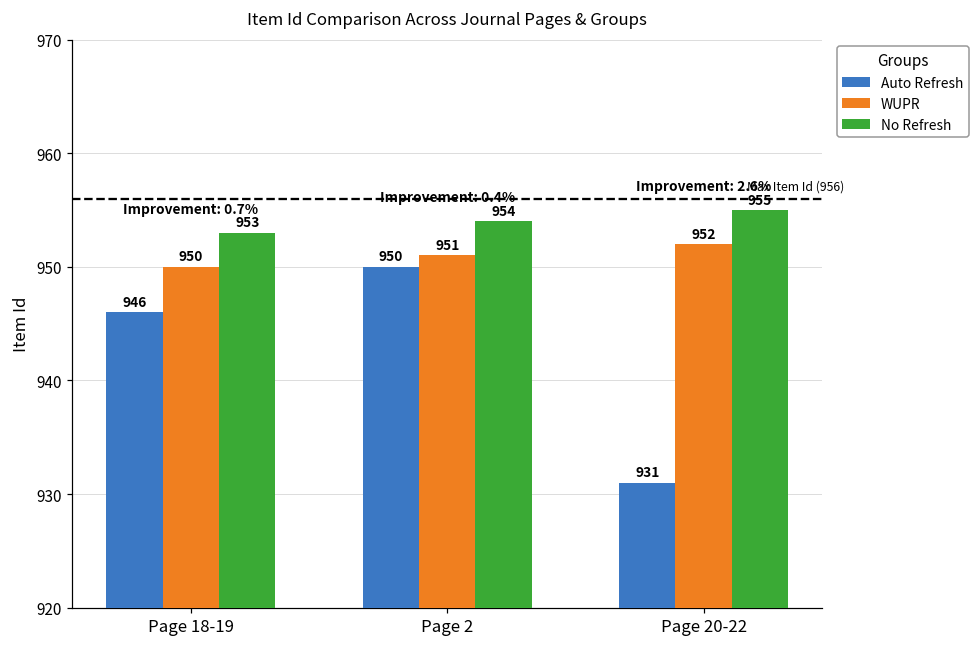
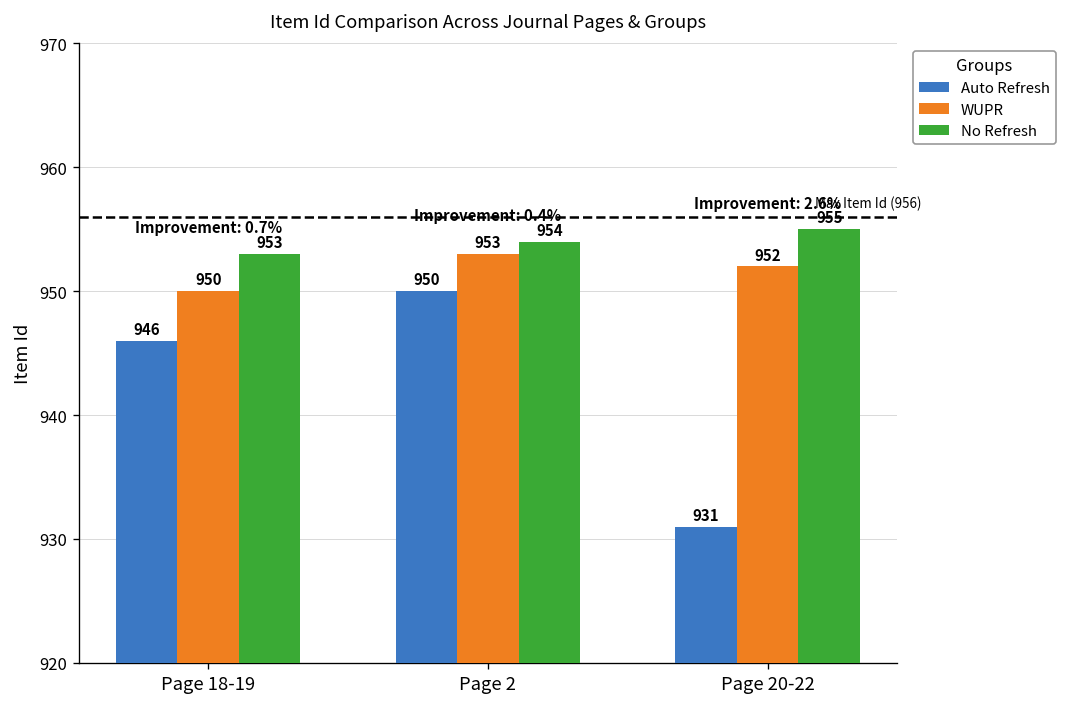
  {
    "Auto Refresh": {
      "Page 18-19": 946,
      "Page 2": 950,
      "Page 20-22": 931
    },
    "WUPR": {
      "Page 18-19": 950,
-     "Page 2": 951,
+     "Page 2": 953,
      "Page 20-22": 952
    },
    "No Refresh": {
      "Page 18-19": 953,
      "Page 2": 954,
      "Page 20-22": 955
    }
  }
